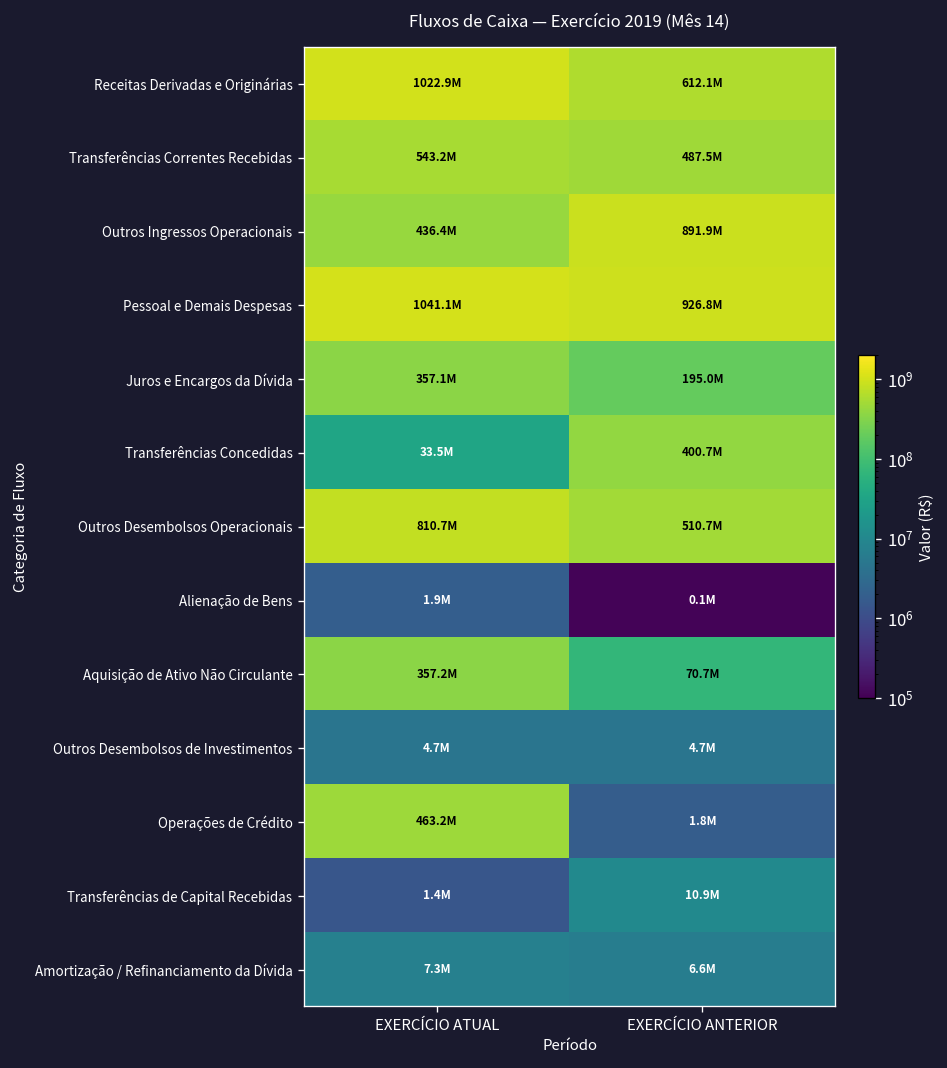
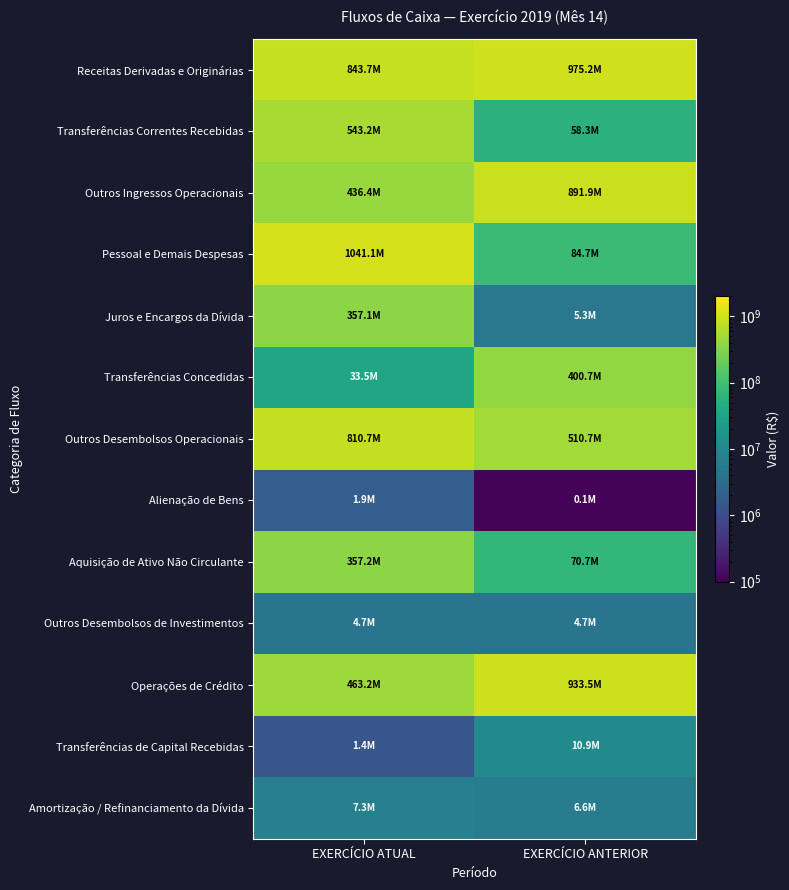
  {
    "Receitas Derivadas e Originárias": {
-     "EXERCÍCIO ATUAL": "1022.9M",
-     "EXERCÍCIO ANTERIOR": "612.1M"
+     "EXERCÍCIO ATUAL": "843.7M",
+     "EXERCÍCIO ANTERIOR": "975.2M"
    },
    "Transferências Correntes Recebidas": {
      "EXERCÍCIO ATUAL": "543.2M",
-     "EXERCÍCIO ANTERIOR": "487.5M"
+     "EXERCÍCIO ANTERIOR": "58.3M"
    },
    "Outros Ingressos Operacionais": {
      "EXERCÍCIO ATUAL": "436.4M",
      "EXERCÍCIO ANTERIOR": "891.9M"
    },
    "Pessoal e Demais Despesas": {
      "EXERCÍCIO ATUAL": "1041.1M",
-     "EXERCÍCIO ANTERIOR": "926.8M"
+     "EXERCÍCIO ANTERIOR": "84.7M"
    },
    "Juros e Encargos da Dívida": {
      "EXERCÍCIO ATUAL": "357.1M",
-     "EXERCÍCIO ANTERIOR": "195.0M"
+     "EXERCÍCIO ANTERIOR": "5.3M"
    },
    "Transferências Concedidas": {
      "EXERCÍCIO ATUAL": "33.5M",
      "EXERCÍCIO ANTERIOR": "400.7M"
    },
    "Outros Desembolsos Operacionais": {
      "EXERCÍCIO ATUAL": "810.7M",
      "EXERCÍCIO ANTERIOR": "510.7M"
    },
    "Alienação de Bens": {
      "EXERCÍCIO ATUAL": "1.9M",
      "EXERCÍCIO ANTERIOR": "0.1M"
    },
    "Aquisição de Ativo Não Circulante": {
      "EXERCÍCIO ATUAL": "357.2M",
      "EXERCÍCIO ANTERIOR": "70.7M"
    },
    "Outros Desembolsos de Investimentos": {
      "EXERCÍCIO ATUAL": "4.7M",
      "EXERCÍCIO ANTERIOR": "4.7M"
    },
    "Operações de Crédito": {
      "EXERCÍCIO ATUAL": "463.2M",
-     "EXERCÍCIO ANTERIOR": "1.8M"
+     "EXERCÍCIO ANTERIOR": "933.5M"
    },
    "Transferências de Capital Recebidas": {
      "EXERCÍCIO ATUAL": "1.4M",
      "EXERCÍCIO ANTERIOR": "10.9M"
    },
    "Amortização / Refinanciamento da Dívida": {
      "EXERCÍCIO ATUAL": "7.3M",
      "EXERCÍCIO ANTERIOR": "6.6M"
    }
  }
